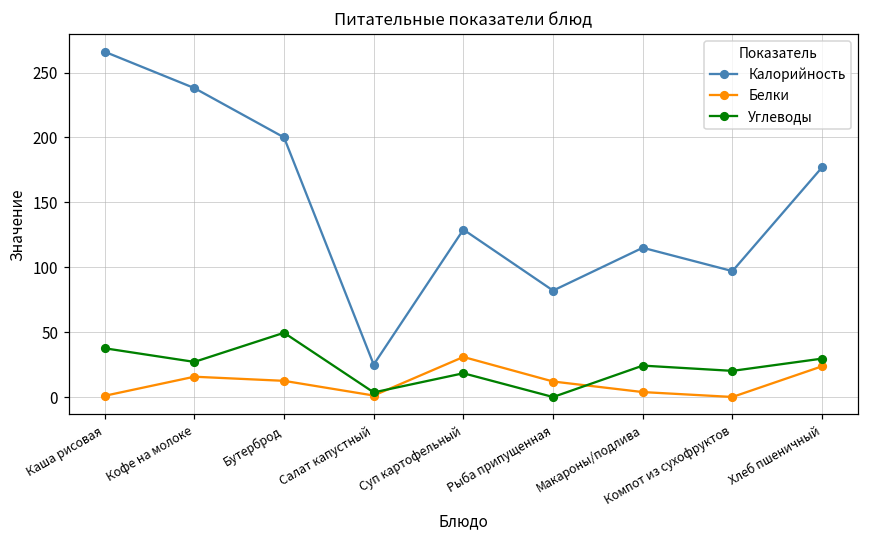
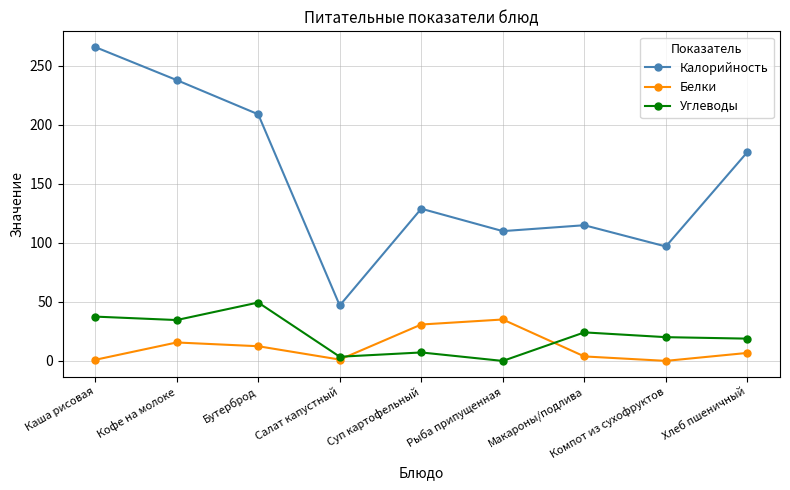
  {
    "Калорийность": {
      "Каша рисовая": 266,
      "Кофе на молоке": 238,
-     "Бутерброд": 200,
-     "Салат капустный": 25,
+     "Бутерброд": 209,
+     "Салат капустный": 47,
      "Суп картофельный": 129,
-     "Рыба припущенная": 82,
+     "Рыба припущенная": 110,
      "Макароны/подлива": 115,
      "Компот из сухофруктов": 97,
      "Хлеб пшеничный": 177
    },
    "Белки": {
      "Каша рисовая": 1,
      "Кофе на молоке": 16,
      "Бутерброд": 12,
      "Салат капустный": 1,
      "Суп картофельный": 31,
-     "Рыба припущенная": 12,
+     "Рыба припущенная": 35,
      "Макароны/подлива": 4,
      "Компот из сухофруктов": 0,
-     "Хлеб пшеничный": 24
+     "Хлеб пшеничный": 7
    },
    "Углеводы": {
      "Каша рисовая": 38,
-     "Кофе на молоке": 27,
+     "Кофе на молоке": 35,
      "Бутерброд": 50,
      "Салат капустный": 4,
-     "Суп картофельный": 18,
+     "Суп картофельный": 7,
      "Рыба припущенная": 0,
      "Макароны/подлива": 24,
      "Компот из сухофруктов": 20,
-     "Хлеб пшеничный": 30
+     "Хлеб пшеничный": 19
    }
  }
